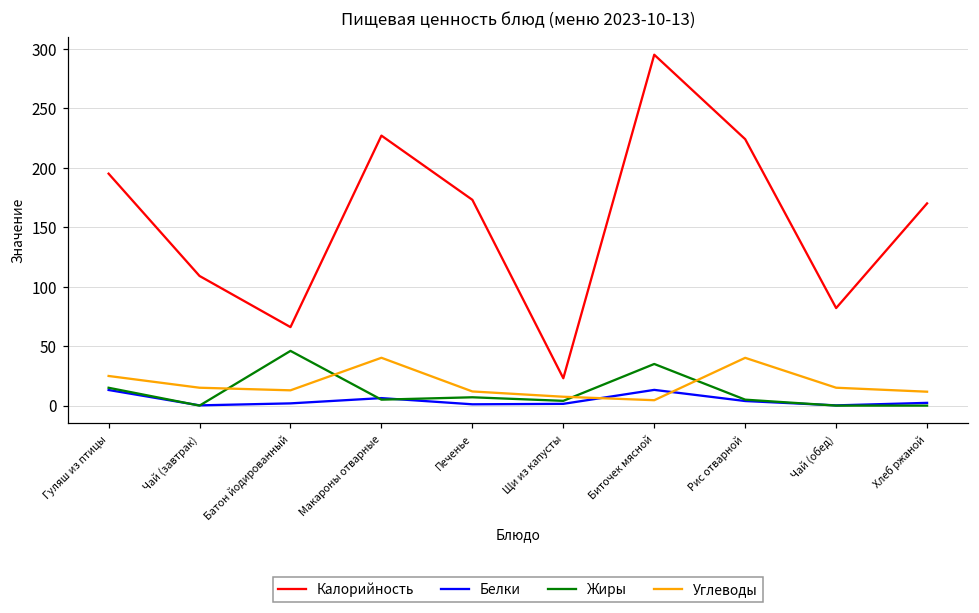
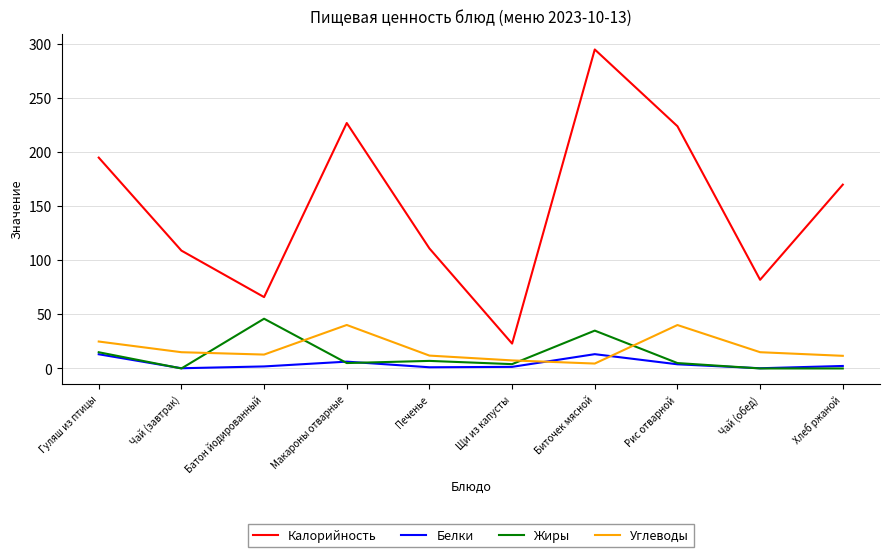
  {
    "Калорийность": {
      "Гуляш из птицы": 195,
      "Чай (завтрак)": 109,
      "Батон йодированный": 66,
      "Макароны отварные": 227,
-     "Печенье": 173,
+     "Печенье": 111,
      "Щи из капусты": 23,
      "Биточек мясной": 295,
      "Рис отварной": 224,
      "Чай (обед)": 82,
      "Хлеб ржаной": 170
    },
    "Белки": {
      "Батон йодированный": 2,
      "Печенье": 1,
      "Щи из капусты": 1,
      "Биточек мясной": 13
    },
    "Жиры": {
      "Батон йодированный": 46,
      "Печенье": 7,
      "Щи из капусты": 4,
      "Биточек мясной": 35
    },
    "Углеводы": {
      "Гуляш из птицы": 25,
      "Чай (завтрак)": 15,
      "Батон йодированный": 13,
      "Макароны отварные": 40,
      "Печенье": 12,
      "Щи из капусты": 7,
      "Биточек мясной": 5,
      "Рис отварной": 40,
      "Чай (обед)": 15,
      "Хлеб ржаной": 12
    }
  }
